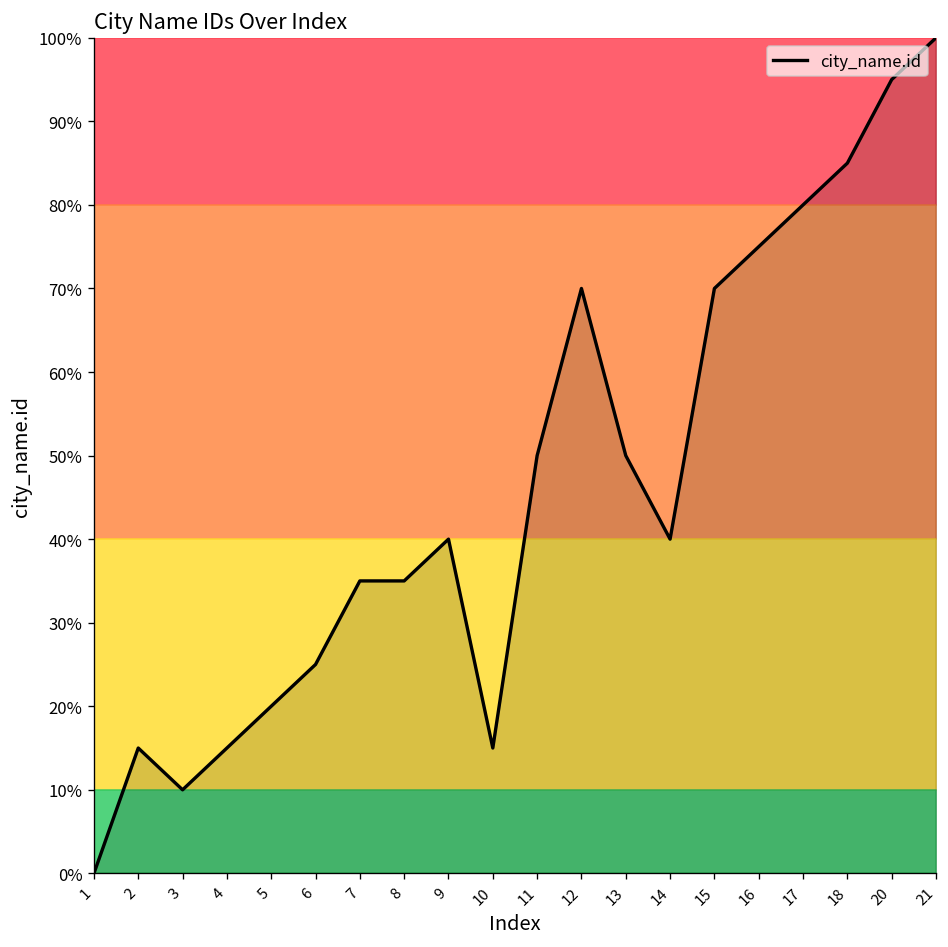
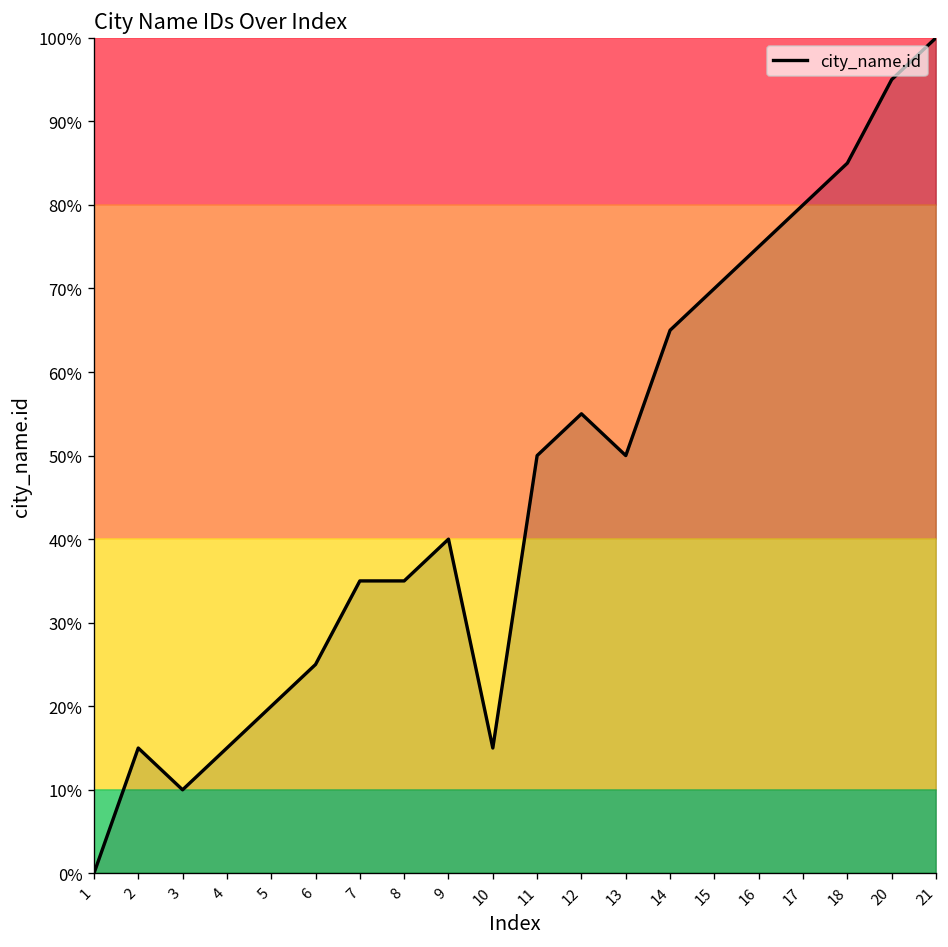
  {
    "city_name.id": {
      "1": "0%",
      "2": "15%",
      "3": "10%",
      "4": "15%",
      "5": "20%",
      "6": "25%",
      "7": "35%",
      "8": "35%",
      "9": "40%",
      "10": "15%",
      "11": "50%",
-     "12": "70%",
+     "12": "55%",
      "13": "50%",
-     "14": "40%",
+     "14": "65%",
      "15": "70%",
      "16": "75%",
      "17": "80%",
      "18": "85%",
      "20": "95%"
    }
  }
